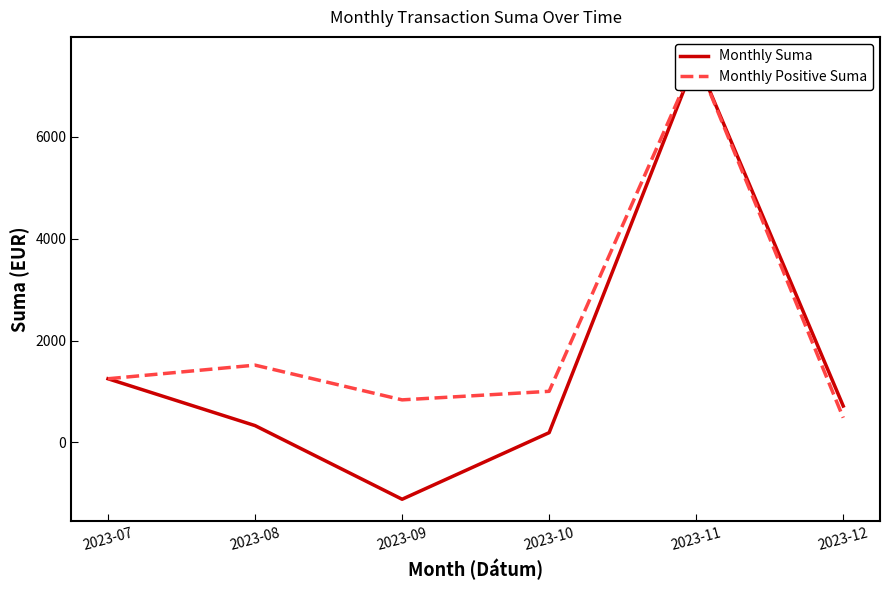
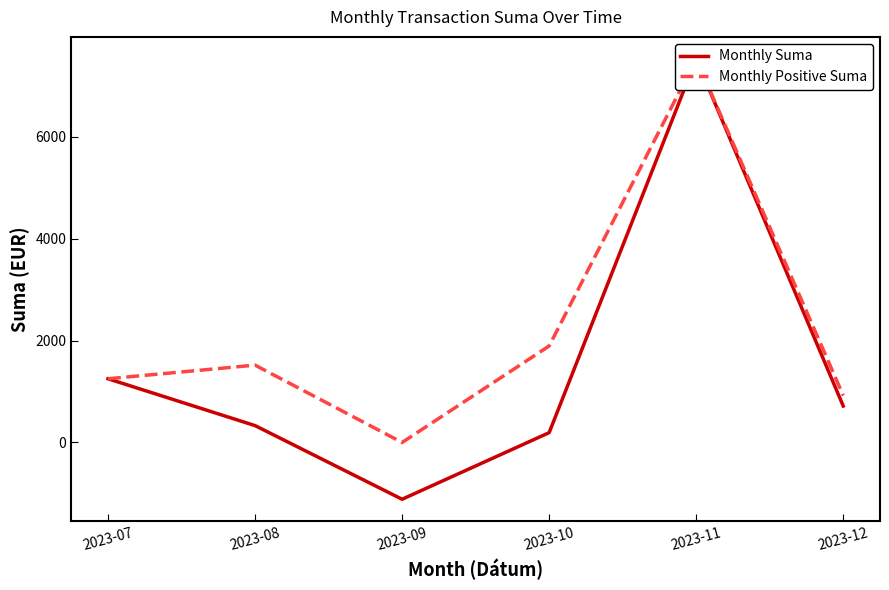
  {
    "Monthly Suma": {
      "2023-08": 300,
      "2023-09": -1100,
      "2023-10": 200,
      "2023-12": 700
    },
    "Monthly Positive Suma": {
      "2023-08": 1500,
-     "2023-09": 800,
-     "2023-10": 1000,
-     "2023-12": 500
+     "2023-09": 0,
+     "2023-10": 1900,
+     "2023-12": 900
    }
  }
